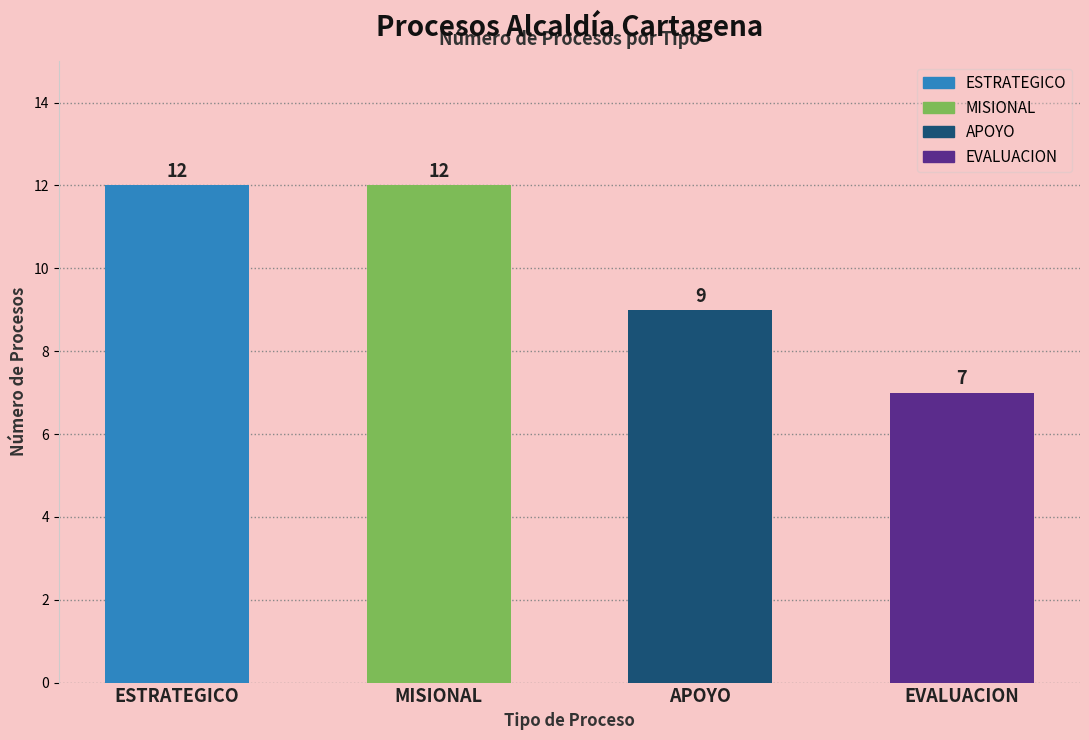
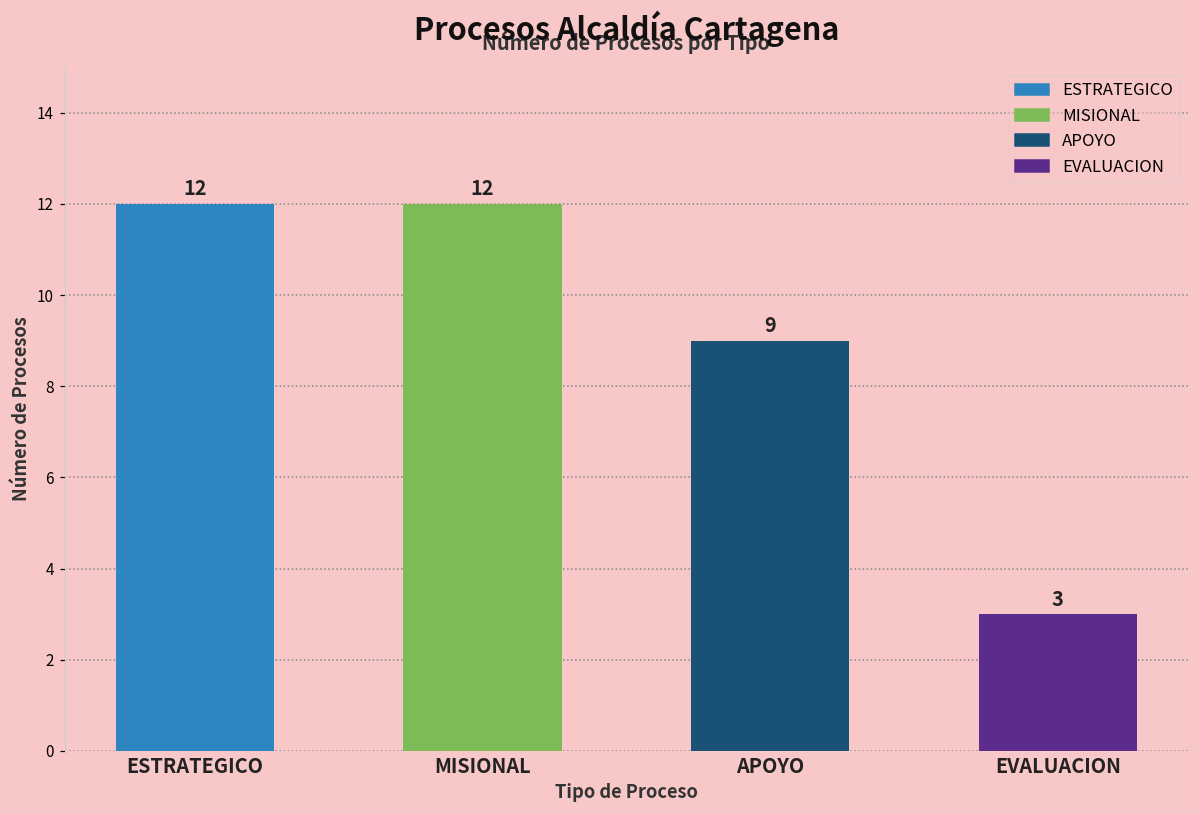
  {
    "ESTRATEGICO": 12,
    "MISIONAL": 12,
    "APOYO": 9,
-   "EVALUACION": 7
+   "EVALUACION": 3
  }
